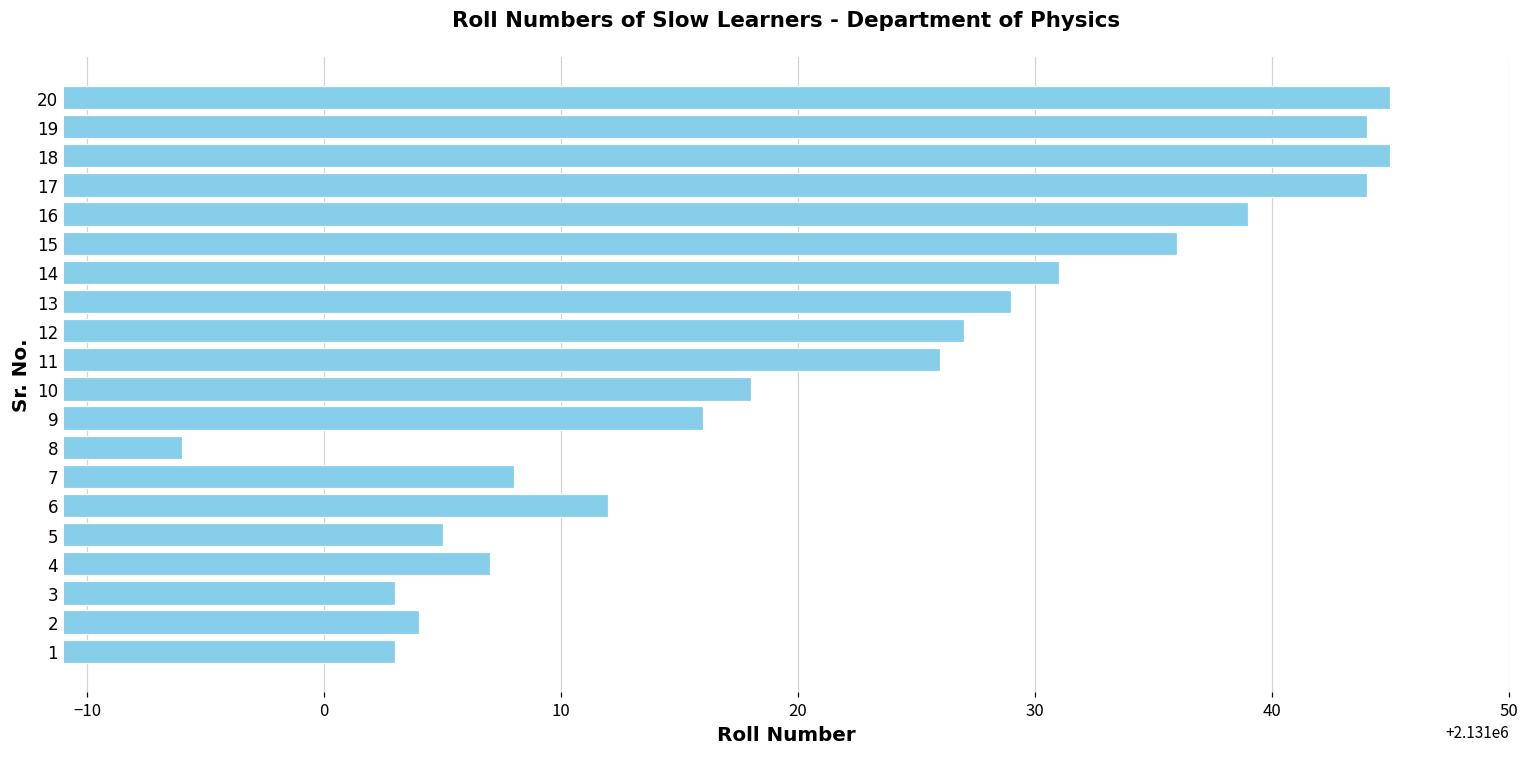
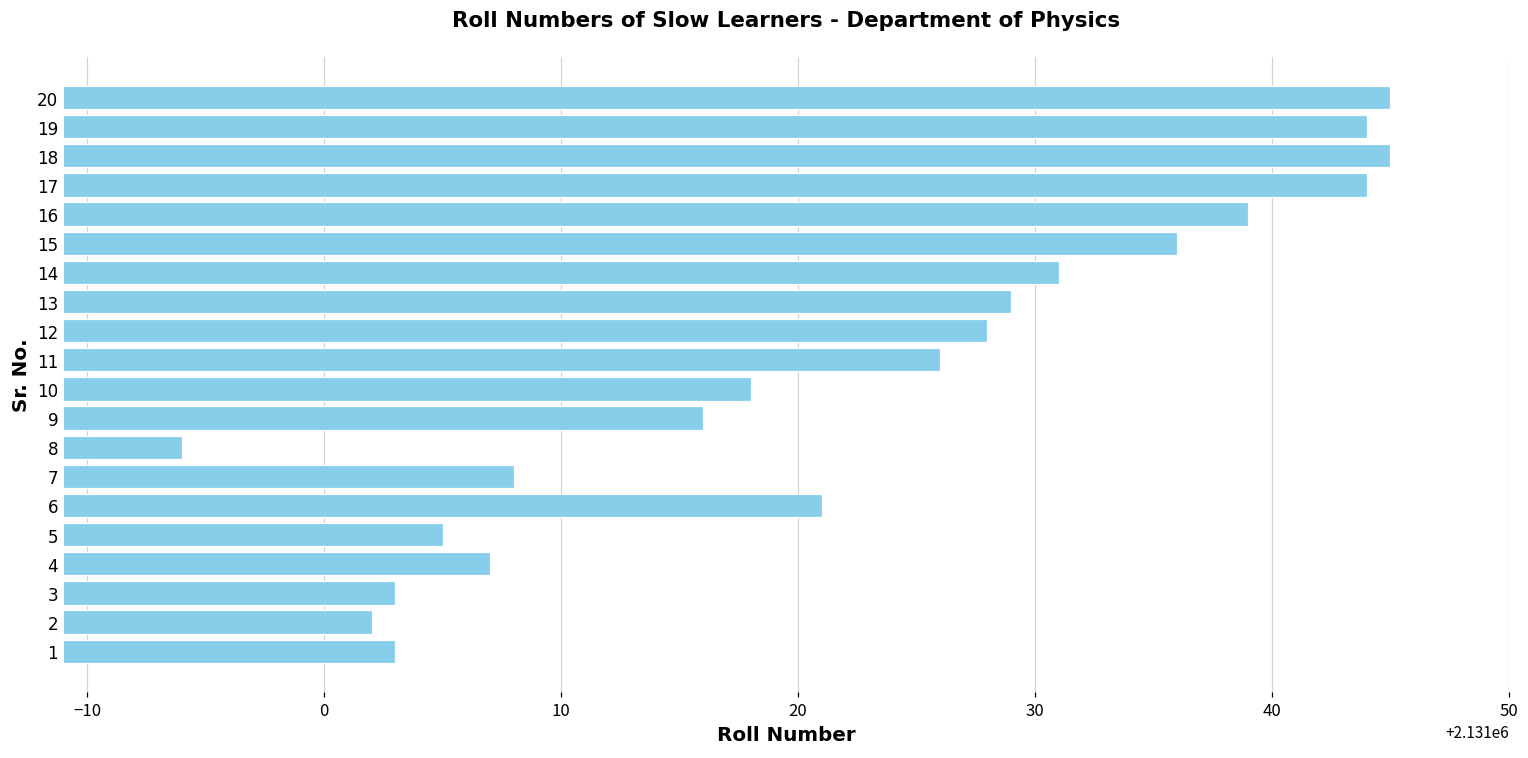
  {
    "20": 2131045,
    "19": 2131044,
    "18": 2131045,
    "17": 2131044,
    "16": 2131039,
    "15": 2131036,
    "14": 2131031,
    "13": 2131029,
-   "12": 2131027,
+   "12": 2131028,
    "11": 2131026,
    "10": 2131018,
    "9": 2131016,
    "8": 2130994,
    "7": 2131008,
-   "6": 2131012,
+   "6": 2131021,
    "5": 2131005,
    "4": 2131007,
    "3": 2131003,
-   "2": 2131004,
+   "2": 2131002,
    "1": 2131003
  }
